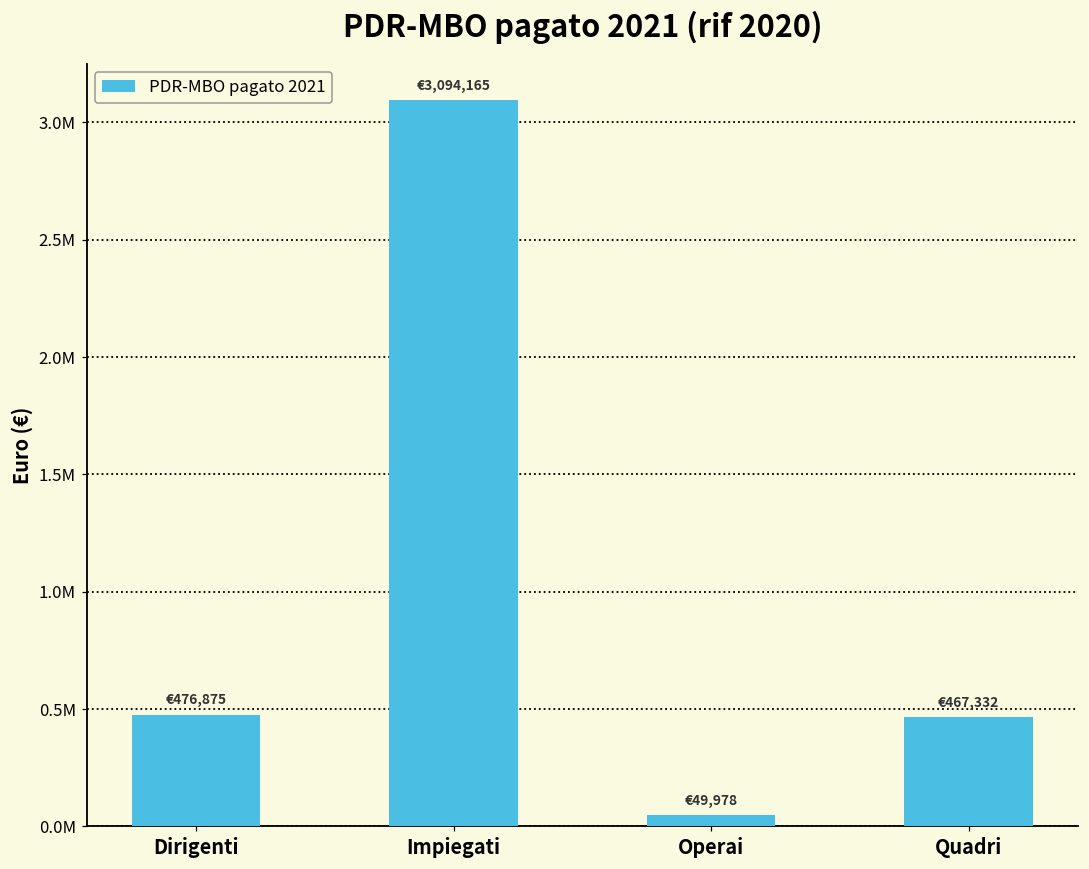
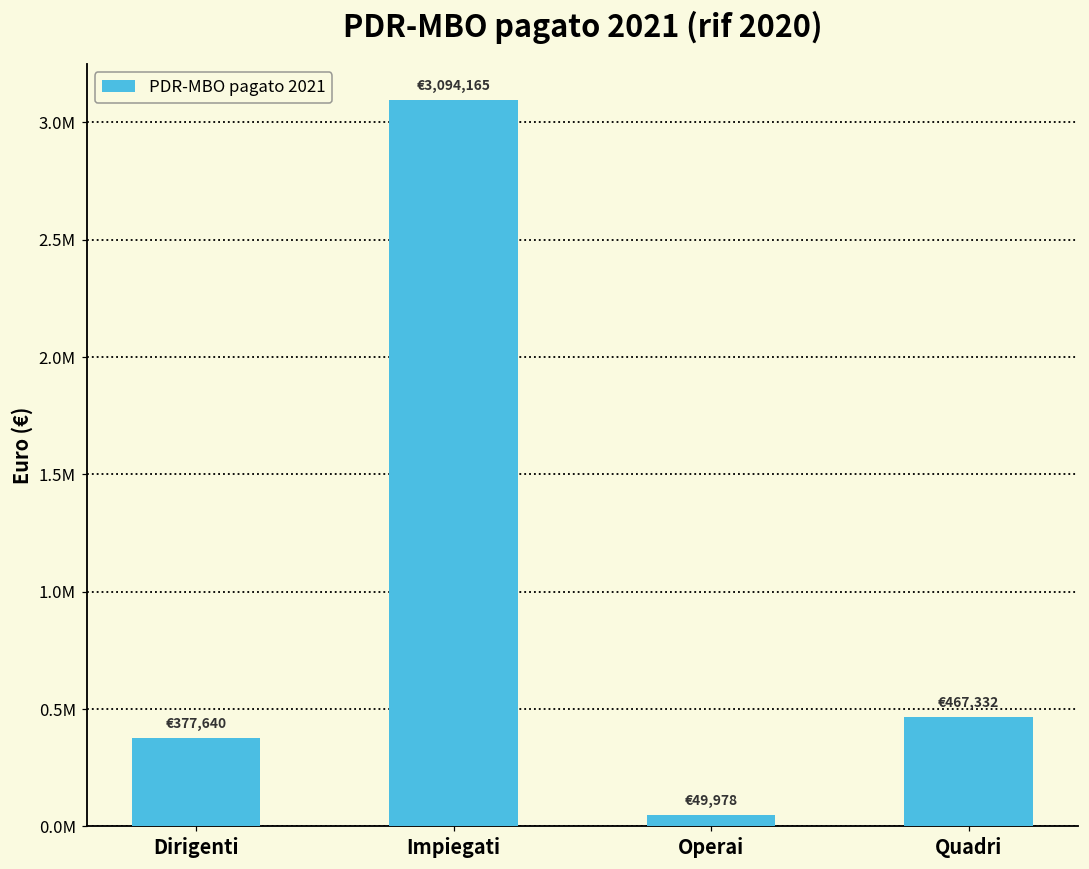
  {
-   "Dirigenti": "€476,875",
+   "Dirigenti": "€377,640",
    "Impiegati": "€3,094,165",
    "Operai": "€49,978",
    "Quadri": "€467,332"
  }
